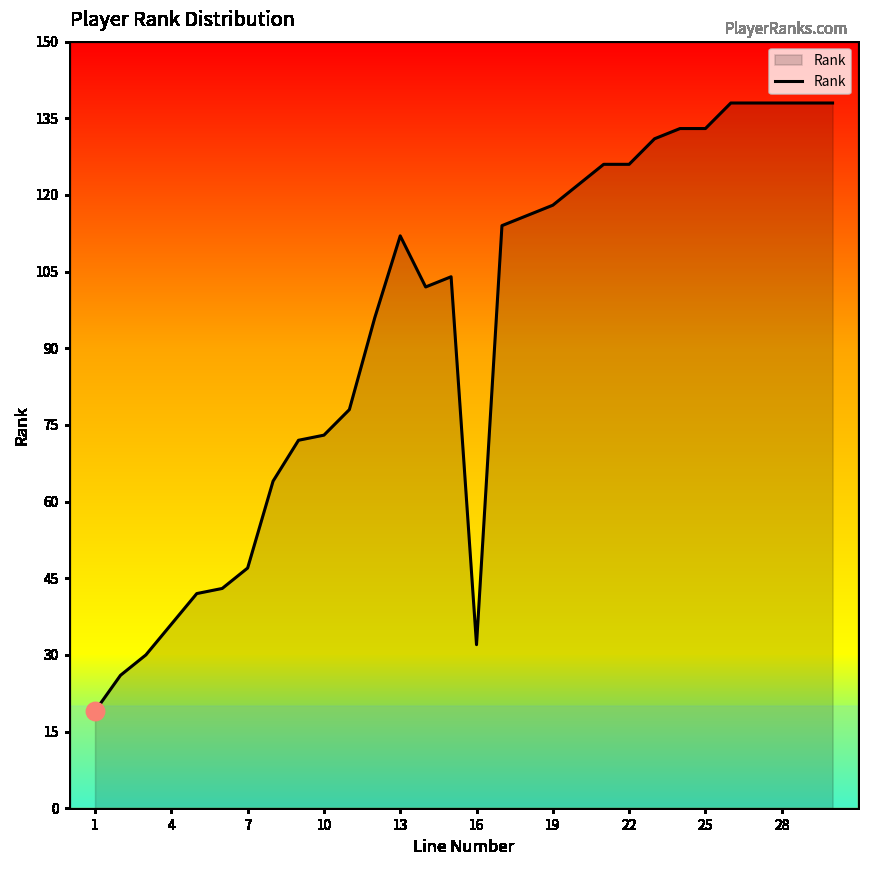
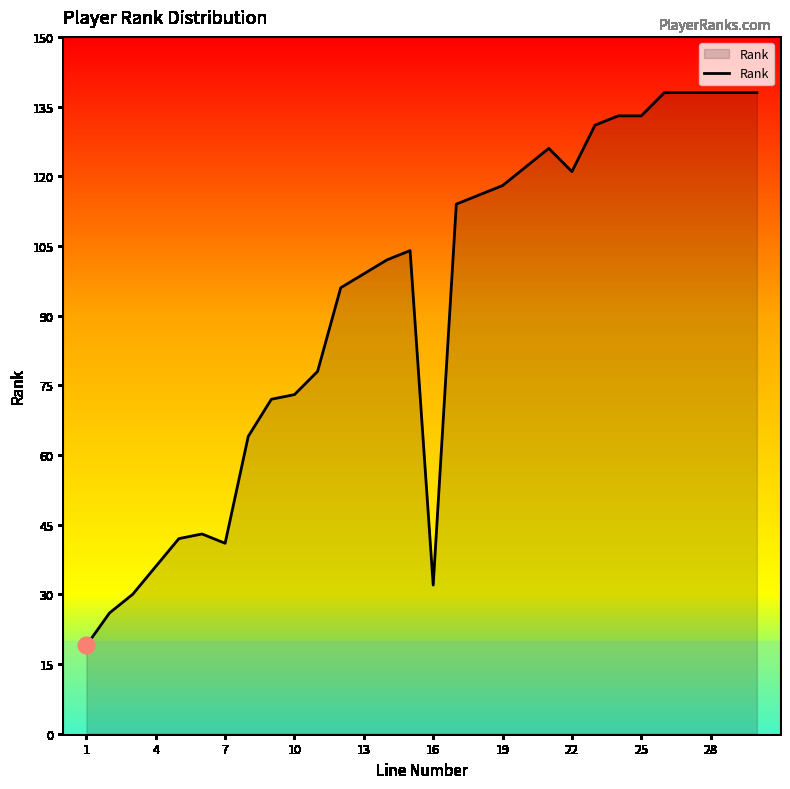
  {
    "Rank": {
      "4": 36,
-     "7": 47,
+     "7": 41,
      "10": 73,
-     "13": 112,
+     "13": 99,
      "16": 32,
      "19": 118,
-     "22": 126,
+     "22": 121,
      "25": 133,
      "28": 138
    }
  }
